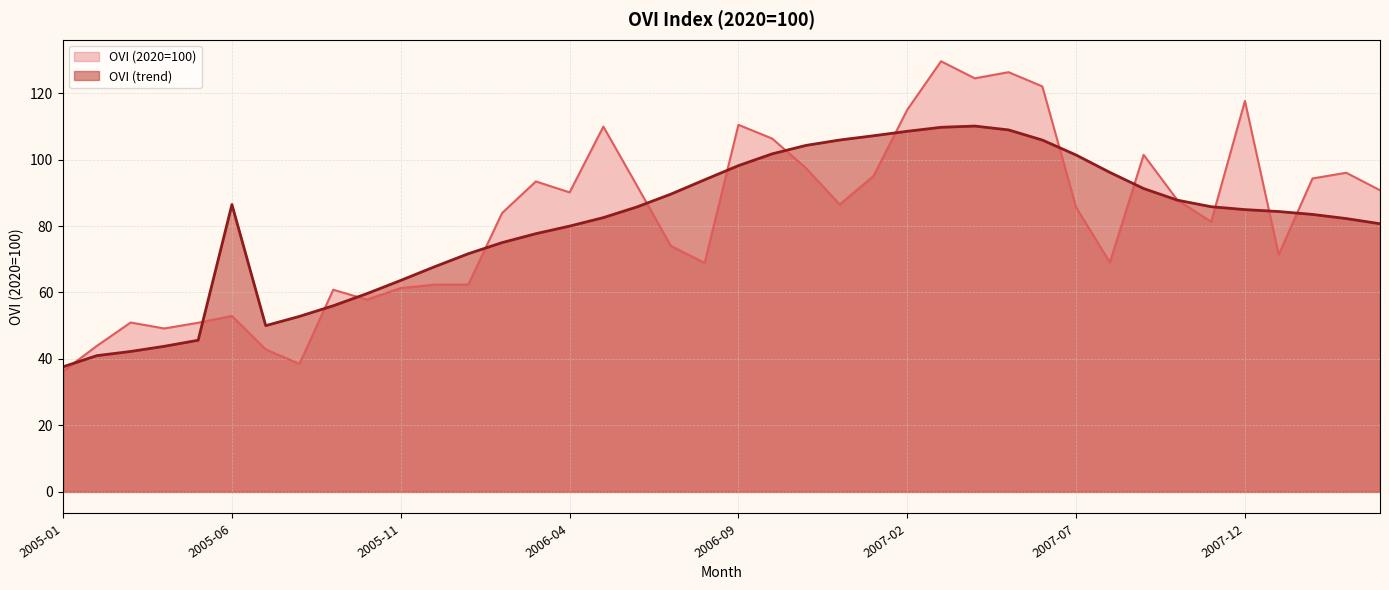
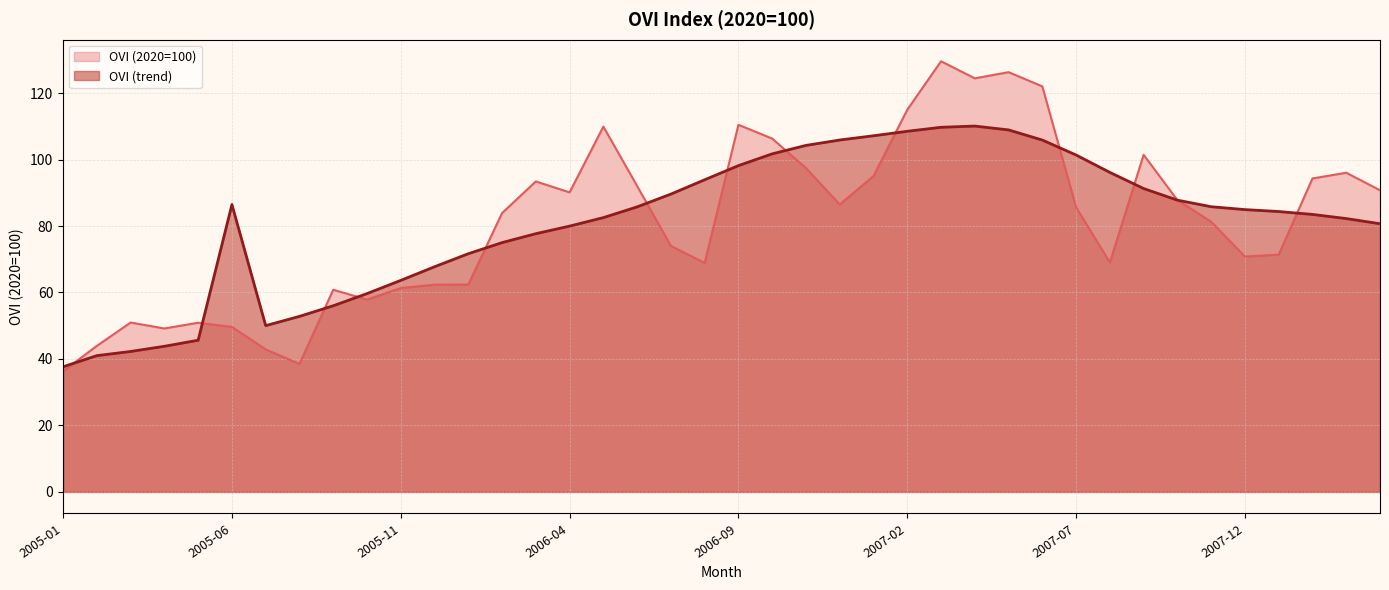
  {
    "OVI (2020=100)": {
      "2005-01": 36,
-     "2005-06": 53,
+     "2005-06": 50,
      "2005-11": 61,
      "2006-04": 90,
      "2006-09": 110,
      "2007-02": 115,
      "2007-07": 86,
-     "2007-12": 118
+     "2007-12": 71
    },
    "OVI (trend)": {
      "2005-01": 38,
      "2005-06": 86,
      "2005-11": 64,
      "2006-04": 80,
      "2006-09": 98,
      "2007-02": 108,
      "2007-07": 101,
      "2007-12": 85
    }
  }
